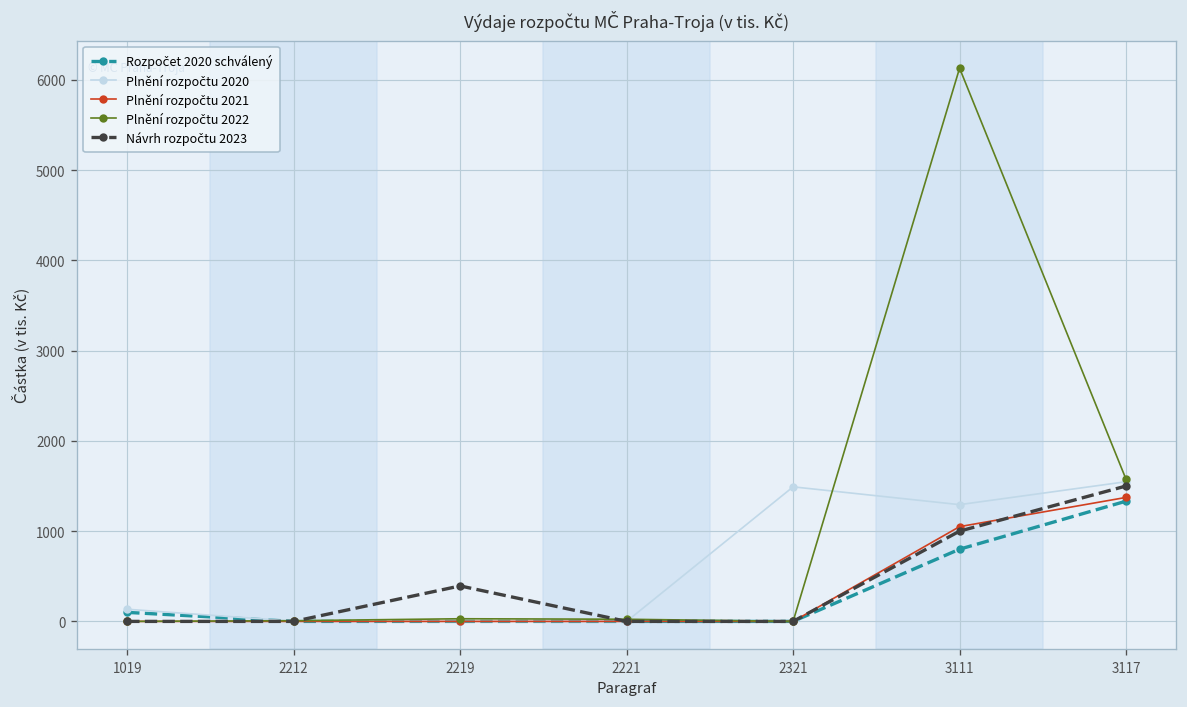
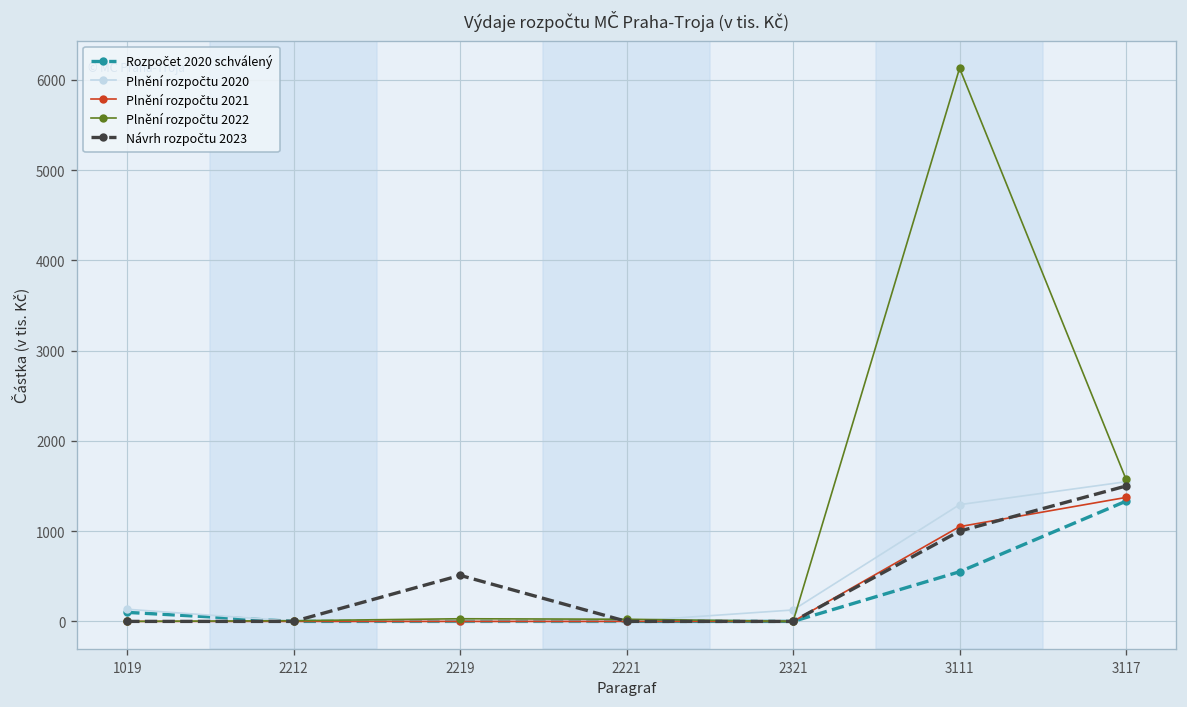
  {
    "Rozpočet 2020 schválený": {
      "1019": 100,
-     "3111": 800,
+     "3111": 600,
      "3117": 1300
    },
    "Plnění rozpočtu 2020": {
      "1019": 100,
-     "2321": 1500,
+     "2321": 100,
      "3111": 1300
    },
    "Plnění rozpočtu 2021": {
      "3111": 1000,
      "3117": 1400
    },
    "Plnění rozpočtu 2022": {
      "3111": 6100
    },
    "Návrh rozpočtu 2023": {
-     "2219": 400,
+     "2219": 500,
      "3111": 1000,
      "3117": 1500
    }
  }
